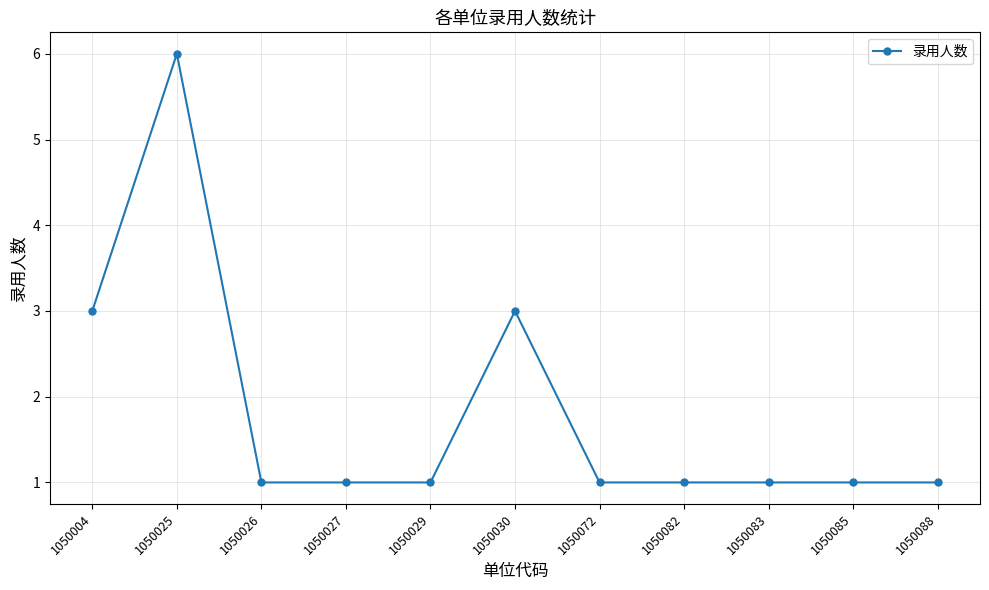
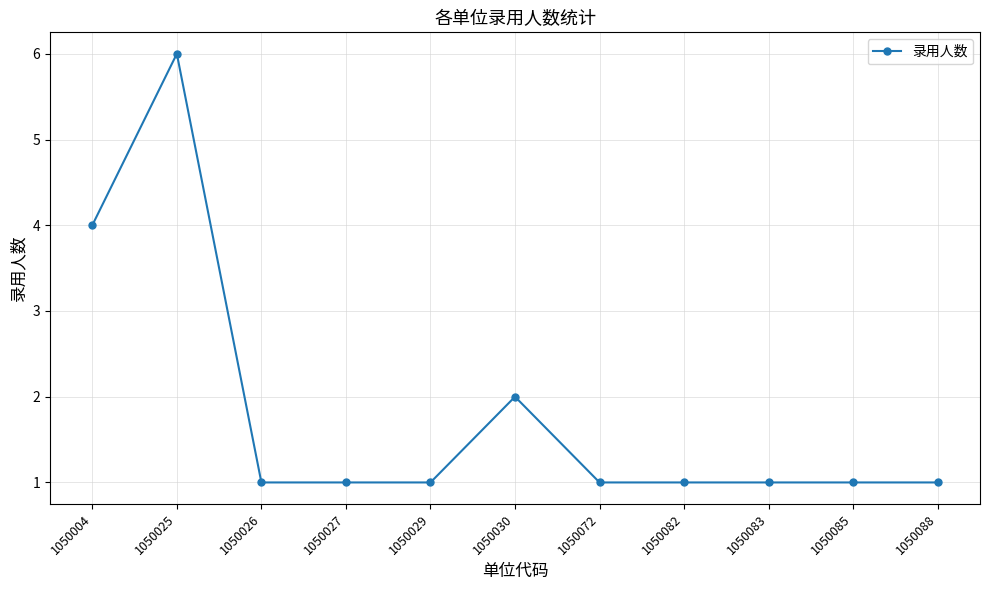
  {
-   "1050004": 3,
+   "1050004": 4,
    "1050025": 6,
    "1050026": 1,
    "1050027": 1,
    "1050029": 1,
-   "1050030": 3,
+   "1050030": 2,
    "1050072": 1,
    "1050082": 1,
    "1050083": 1,
    "1050085": 1,
    "1050088": 1
  }
